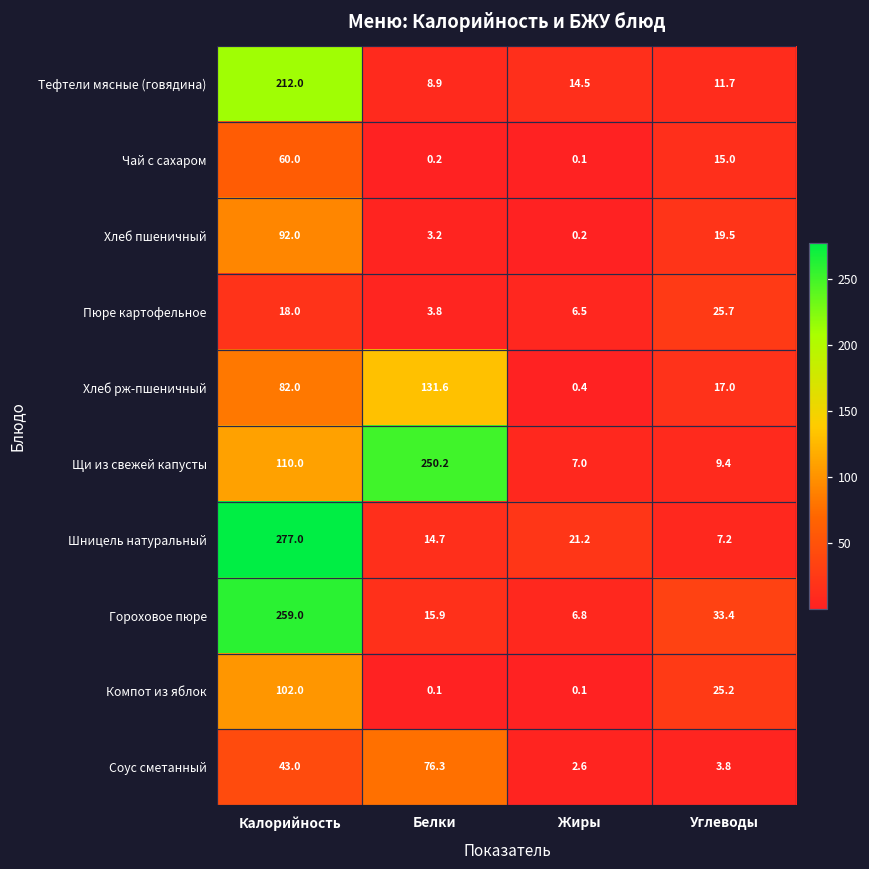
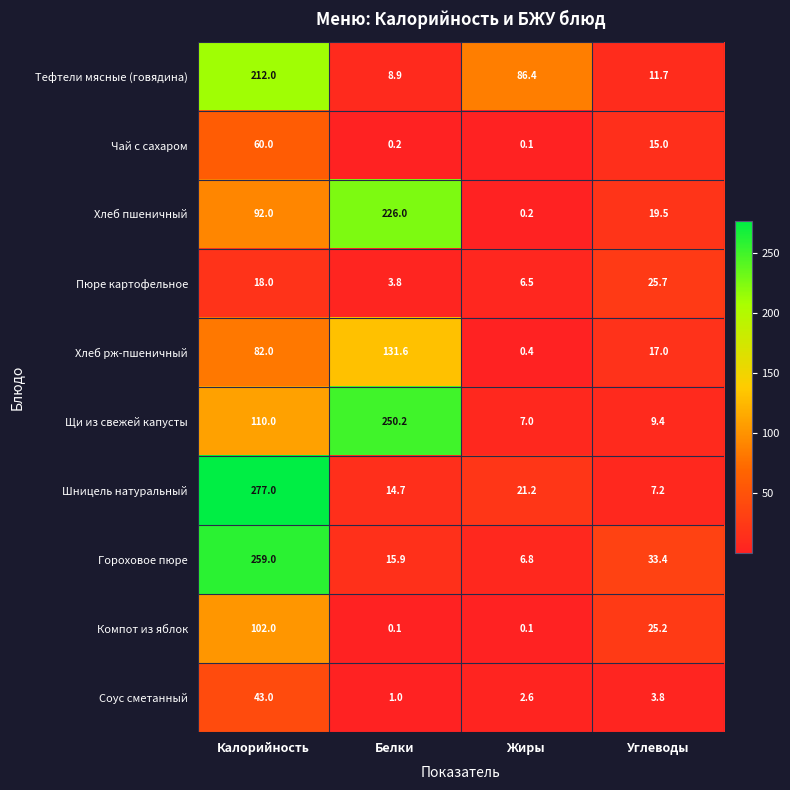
  {
    "Тефтели мясные (говядина)": {
      "Калорийность": 212.0,
      "Белки": 8.9,
-     "Жиры": 14.5,
+     "Жиры": 86.4,
      "Углеводы": 11.7
    },
    "Чай с сахаром": {
      "Калорийность": 60.0,
      "Белки": 0.2,
      "Жиры": 0.1,
      "Углеводы": 15.0
    },
    "Хлеб пшеничный": {
      "Калорийность": 92.0,
-     "Белки": 3.2,
+     "Белки": 226.0,
      "Жиры": 0.2,
      "Углеводы": 19.5
    },
    "Пюре картофельное": {
      "Калорийность": 18.0,
      "Белки": 3.8,
      "Жиры": 6.5,
      "Углеводы": 25.7
    },
    "Хлеб рж-пшеничный": {
      "Калорийность": 82.0,
      "Белки": 131.6,
      "Жиры": 0.4,
      "Углеводы": 17.0
    },
    "Щи из свежей капусты": {
      "Калорийность": 110.0,
      "Белки": 250.2,
      "Жиры": 7.0,
      "Углеводы": 9.4
    },
    "Шницель натуральный": {
      "Калорийность": 277.0,
      "Белки": 14.7,
      "Жиры": 21.2,
      "Углеводы": 7.2
    },
    "Гороховое пюре": {
      "Калорийность": 259.0,
      "Белки": 15.9,
      "Жиры": 6.8,
      "Углеводы": 33.4
    },
    "Компот из яблок": {
      "Калорийность": 102.0,
      "Белки": 0.1,
      "Жиры": 0.1,
      "Углеводы": 25.2
    },
    "Соус сметанный": {
      "Калорийность": 43.0,
-     "Белки": 76.3,
+     "Белки": 1.0,
      "Жиры": 2.6,
      "Углеводы": 3.8
    }
  }
